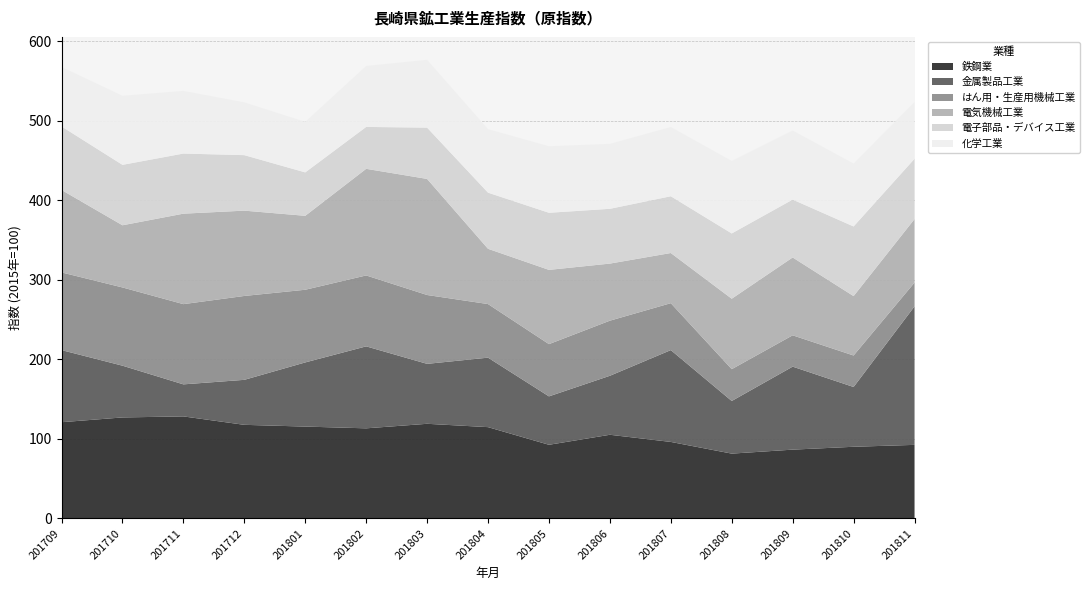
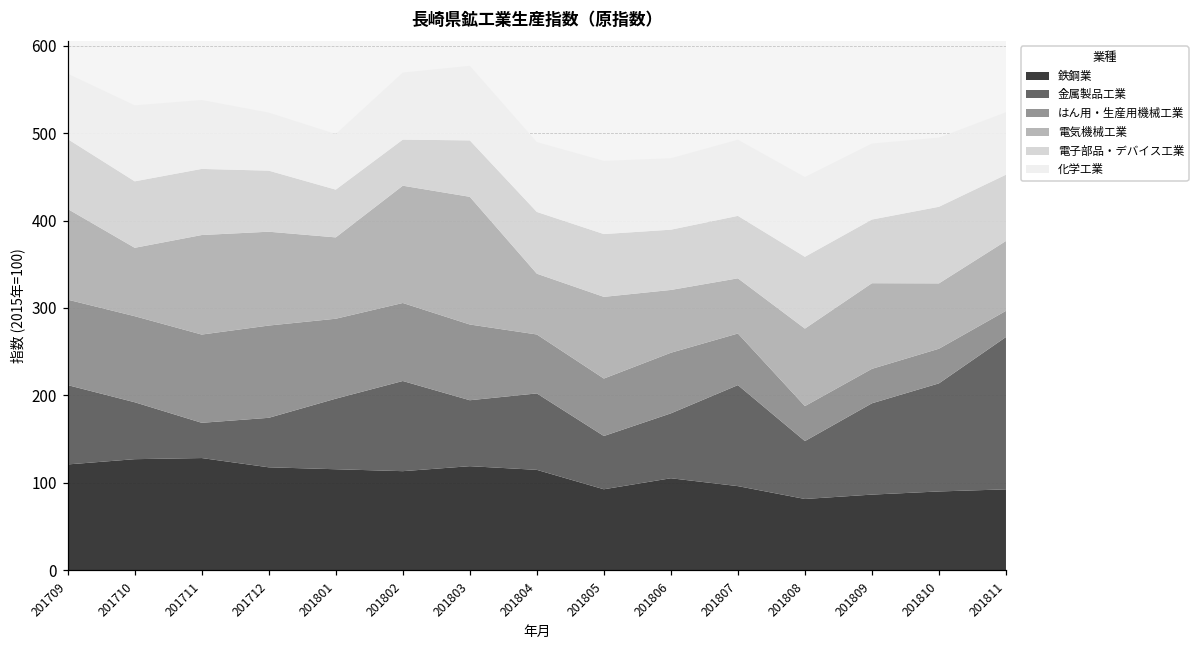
  {
    "鉄鋼業": {
      "201709": 120,
      "201710": 130,
      "201711": 130,
      "201712": 120,
      "201801": 120,
      "201802": 110,
      "201803": 120,
      "201804": 110,
      "201805": 90,
      "201806": 110,
      "201807": 100,
      "201808": 80,
      "201809": 90,
      "201810": 90,
      "201811": 90
    },
    "金属製品工業": {
      "201709": 90,
      "201710": 70,
      "201711": 40,
      "201712": 60,
      "201801": 80,
      "201802": 100,
      "201803": 80,
      "201804": 90,
      "201805": 60,
      "201806": 70,
      "201807": 120,
      "201808": 70,
      "201809": 100,
-     "201810": 80,
+     "201810": 120,
      "201811": 170
    },
    "はん用・生産用機械工業": {
      "201709": 100,
      "201710": 100,
      "201711": 100,
      "201712": 110,
      "201801": 90,
      "201802": 90,
      "201803": 90,
      "201804": 70,
      "201805": 70,
      "201806": 70,
      "201807": 60,
      "201808": 40,
      "201809": 40,
      "201810": 40,
      "201811": 30
    },
    "電気機械工業": {
      "201709": 100,
      "201710": 80,
      "201711": 110,
      "201712": 110,
      "201801": 90,
      "201802": 130,
      "201803": 150,
      "201804": 70,
      "201805": 90,
      "201806": 70,
      "201807": 60,
      "201808": 90,
      "201809": 100,
      "201810": 70,
      "201811": 80
    }
  }
